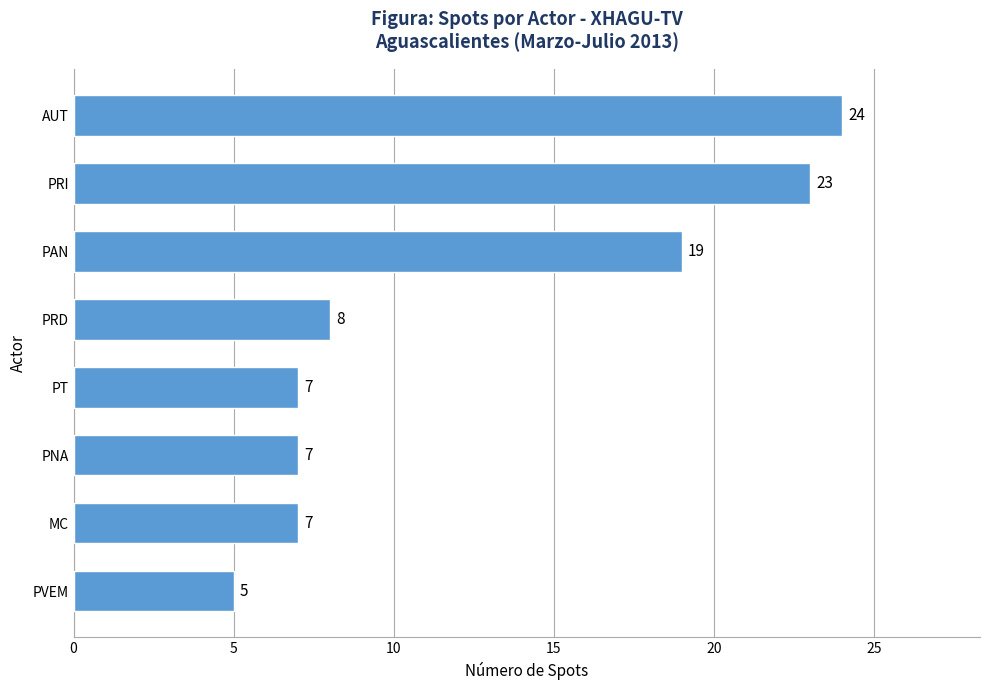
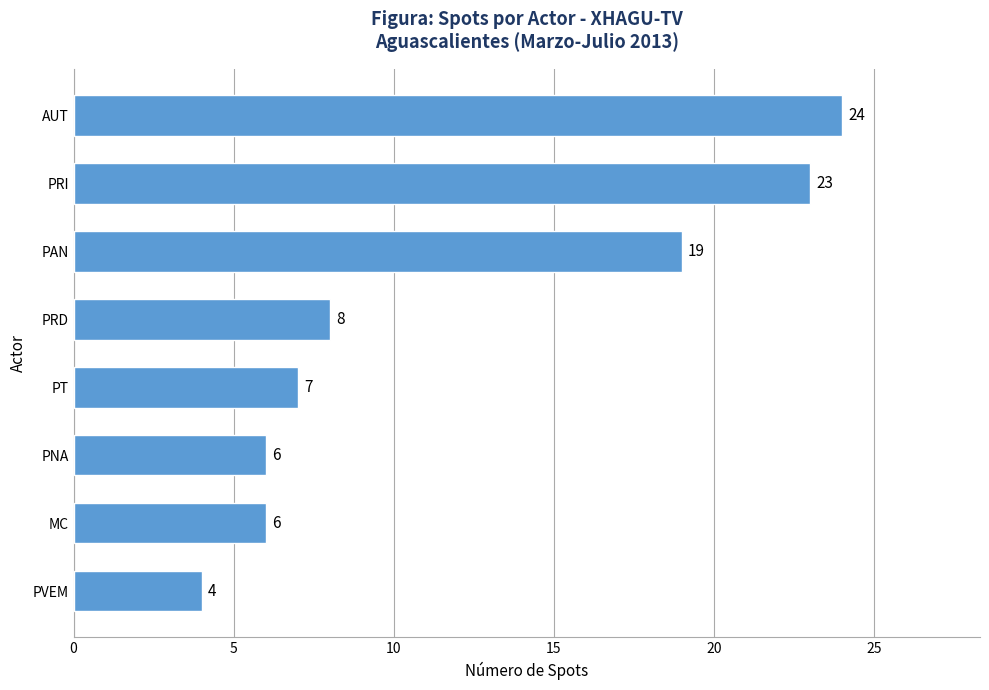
  {
    "AUT": 24,
    "PRI": 23,
    "PAN": 19,
    "PRD": 8,
    "PT": 7,
-   "PNA": 7,
-   "MC": 7,
-   "PVEM": 5
+   "PNA": 6,
+   "MC": 6,
+   "PVEM": 4
  }
